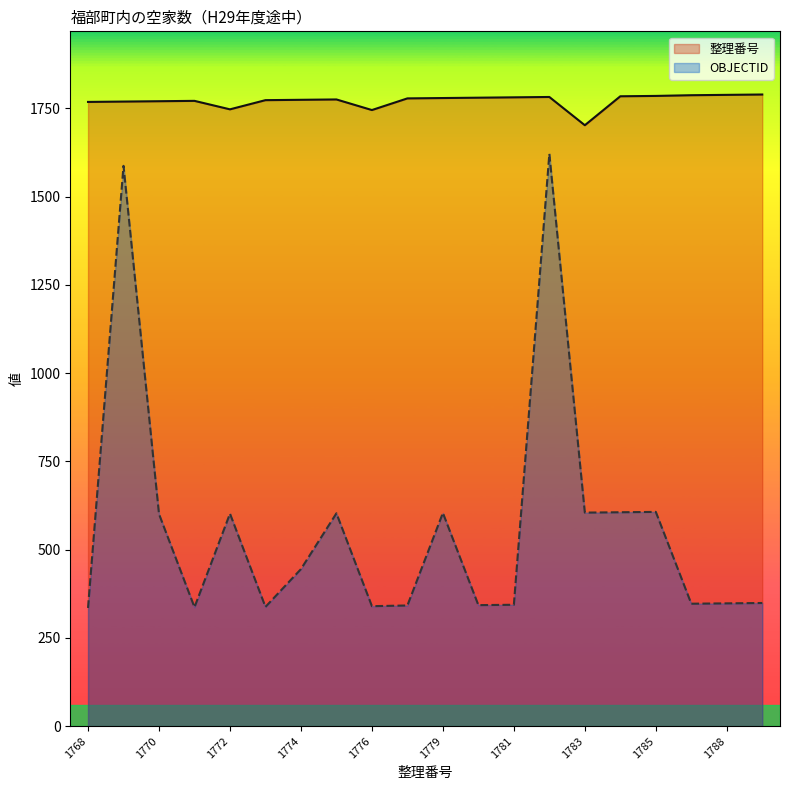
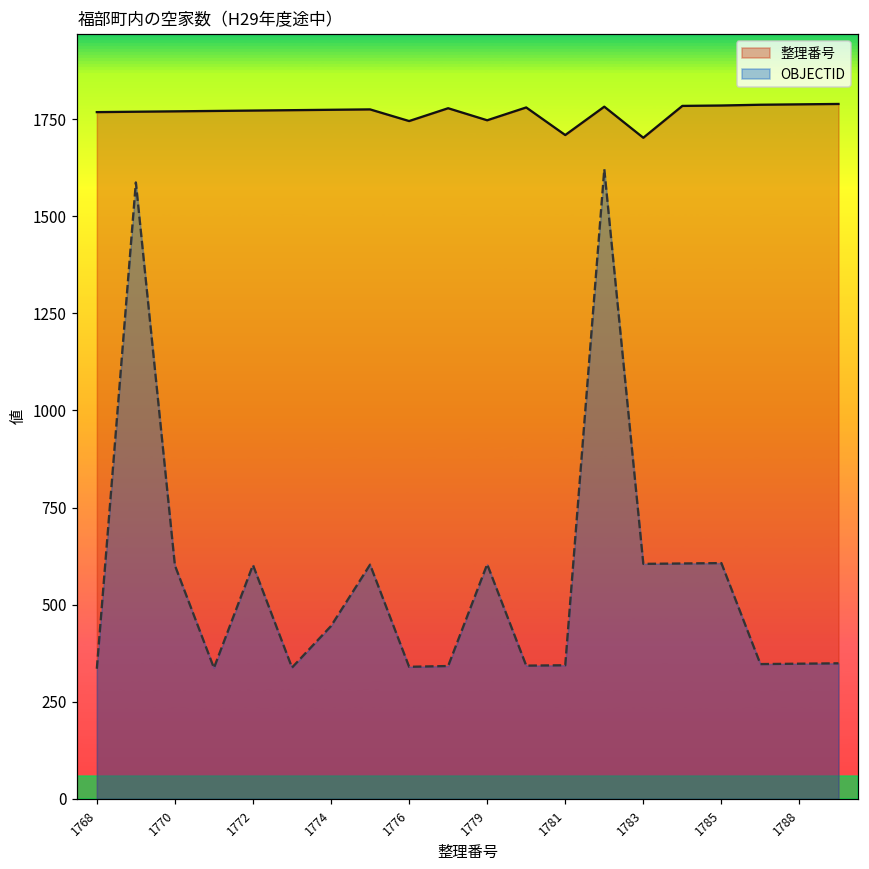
  {
    "整理番号": {
      "1768": 1770,
      "1770": 1770,
-     "1772": 1750,
+     "1772": 1770,
      "1774": 1770,
      "1776": 1750,
-     "1779": 1780,
-     "1781": 1780,
+     "1779": 1750,
+     "1781": 1710,
      "1783": 1700,
      "1785": 1790,
      "1788": 1790
    },
    "OBJECTID": {
      "1768": 340,
      "1770": 600,
      "1772": 600,
      "1774": 450,
      "1776": 340,
      "1779": 600,
      "1781": 340,
      "1783": 610,
      "1785": 610,
      "1788": 350
    }
  }
